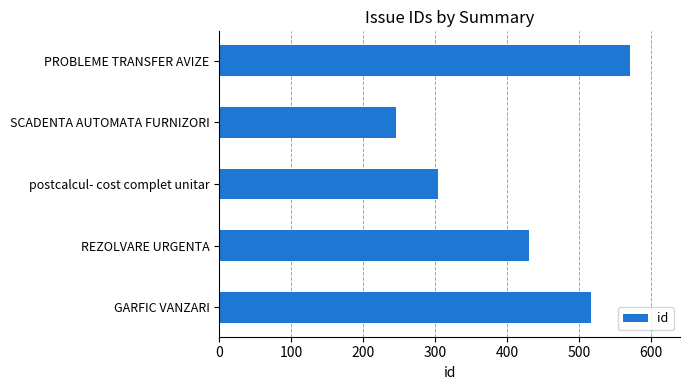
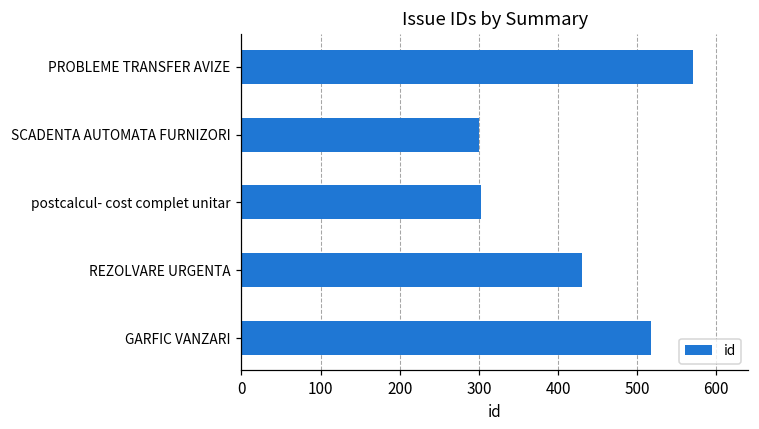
  {
    "PROBLEME TRANSFER AVIZE": 570,
-   "SCADENTA AUTOMATA FURNIZORI": 250,
+   "SCADENTA AUTOMATA FURNIZORI": 300,
    "postcalcul- cost complet unitar": 300,
    "REZOLVARE URGENTA": 430,
    "GARFIC VANZARI": 520
  }
